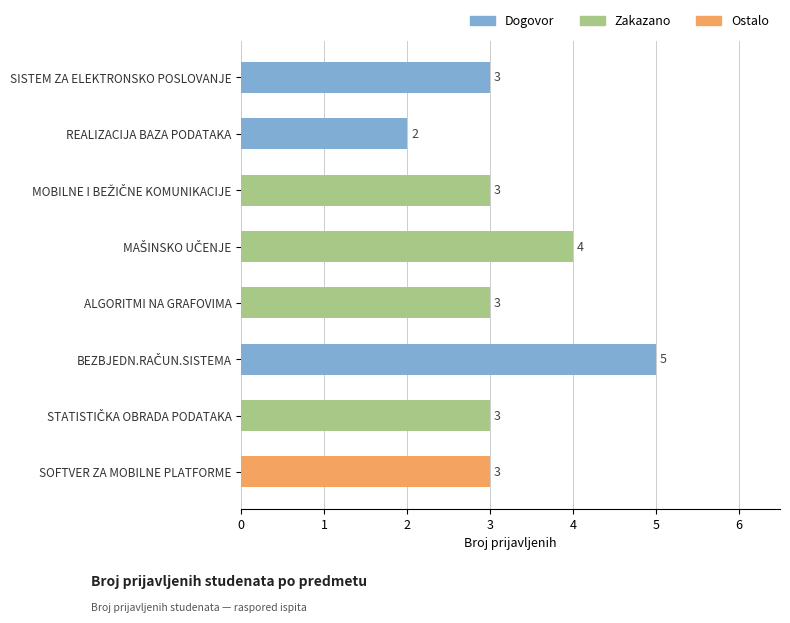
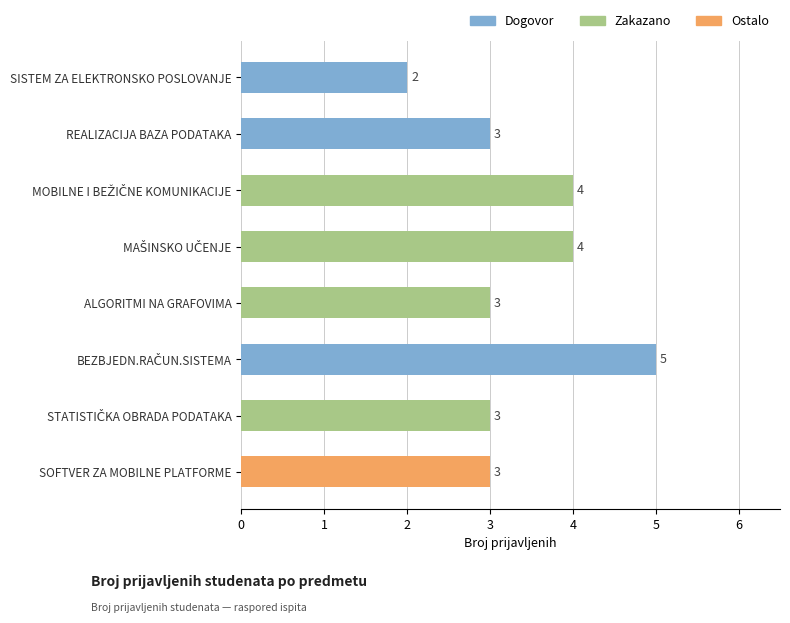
  {
-   "SISTEM ZA ELEKTRONSKO POSLOVANJE": 3,
-   "REALIZACIJA BAZA PODATAKA": 2,
-   "MOBILNE I BEŽIČNE KOMUNIKACIJE": 3,
+   "SISTEM ZA ELEKTRONSKO POSLOVANJE": 2,
+   "REALIZACIJA BAZA PODATAKA": 3,
+   "MOBILNE I BEŽIČNE KOMUNIKACIJE": 4,
    "MAŠINSKO UČENJE": 4,
    "ALGORITMI NA GRAFOVIMA": 3,
    "BEZBJEDN.RAČUN.SISTEMA": 5,
    "STATISTIČKA OBRADA PODATAKA": 3,
    "SOFTVER ZA MOBILNE PLATFORME": 3
  }
